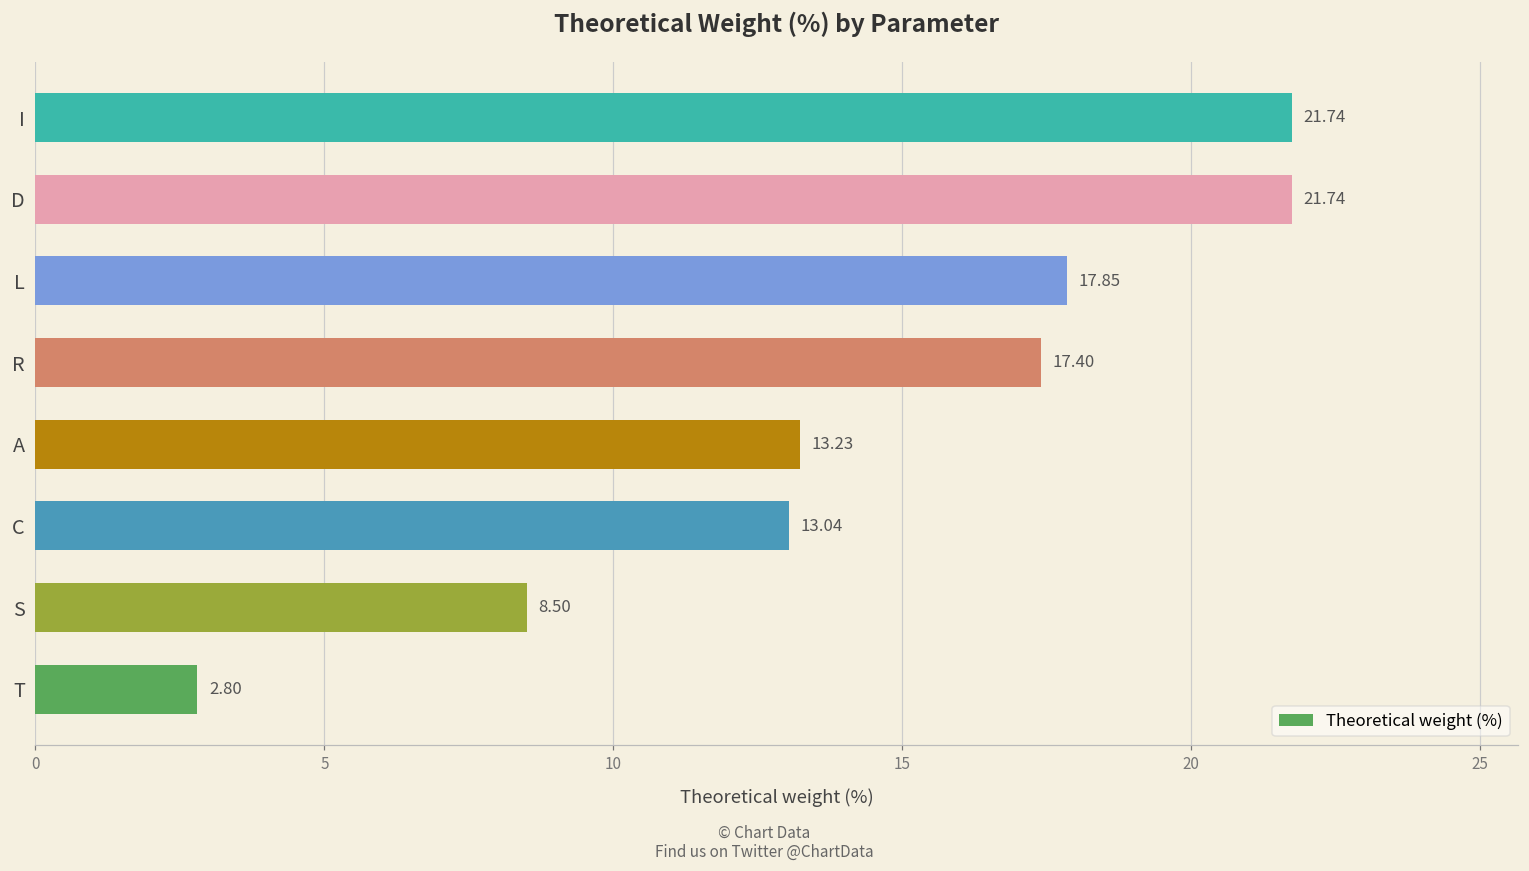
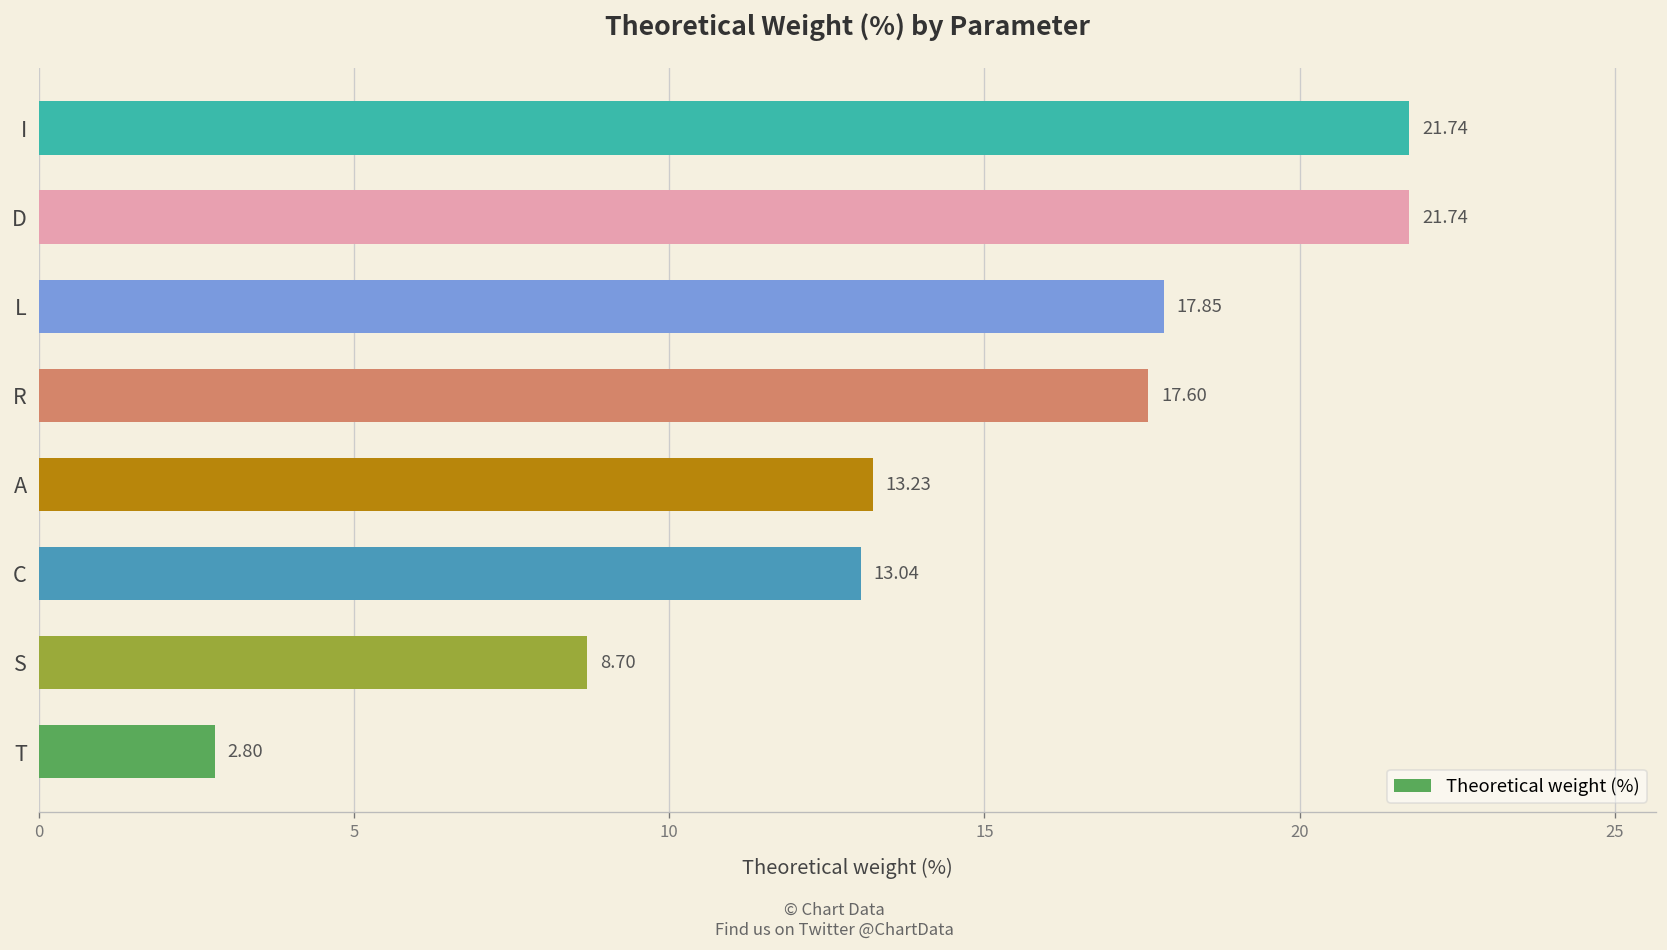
  {
    "I": 21.74,
    "D": 21.74,
    "L": 17.85,
-   "R": 17.40,
+   "R": 17.60,
    "A": 13.23,
    "C": 13.04,
-   "S": 8.50,
+   "S": 8.70,
    "T": 2.80
  }
